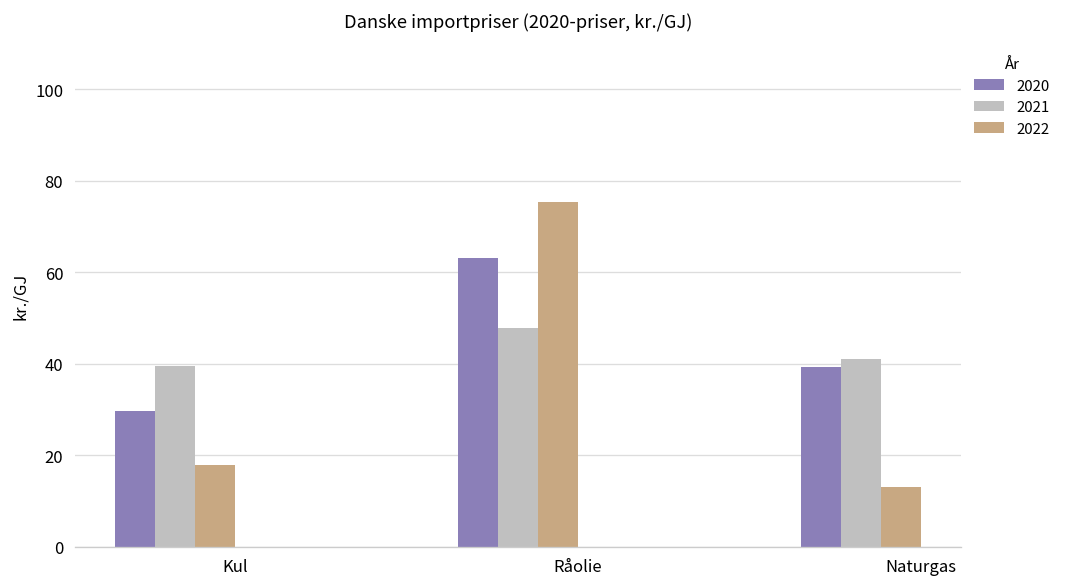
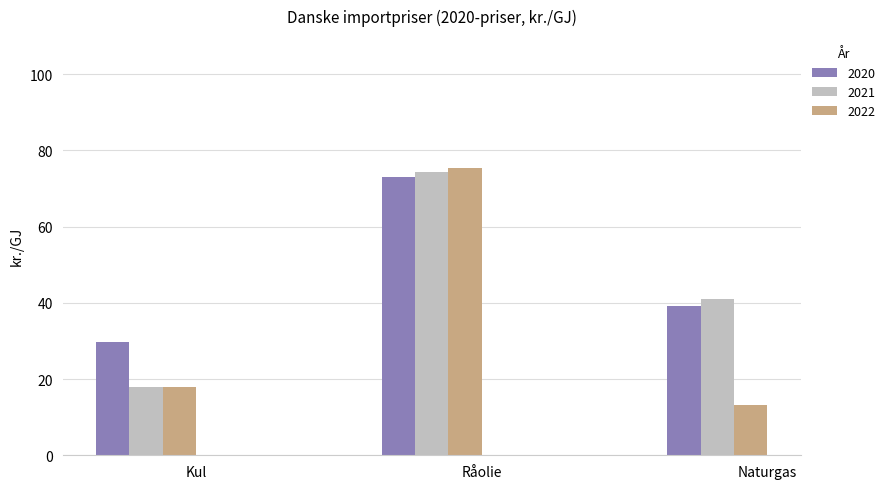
  {
    "2020": {
      "Kul": 30,
-     "Råolie": 63,
+     "Råolie": 73,
      "Naturgas": 39
    },
    "2021": {
-     "Kul": 39,
-     "Råolie": 48,
+     "Kul": 18,
+     "Råolie": 74,
      "Naturgas": 41
    },
    "2022": {
      "Kul": 18,
      "Råolie": 75,
      "Naturgas": 13
    }
  }
